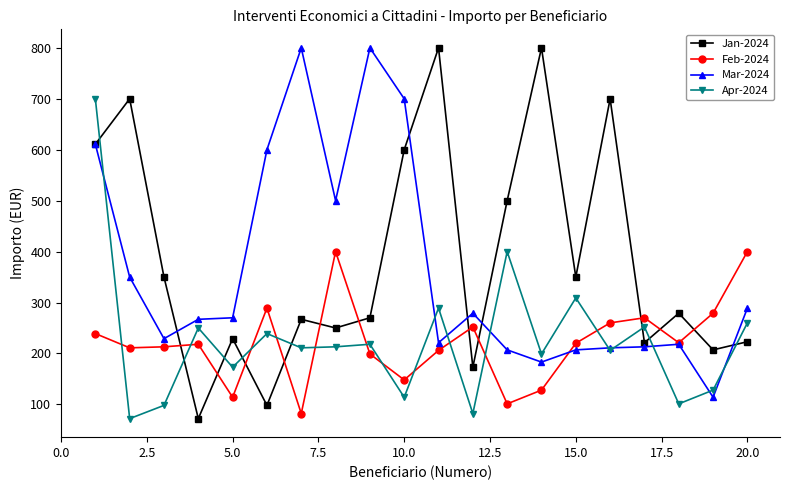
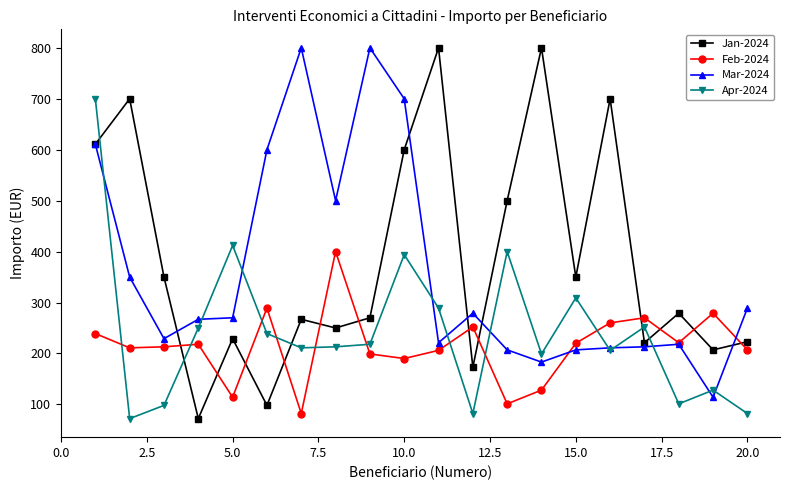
  {
    "Jan-2024": {
      "5.0": 230,
      "10.0": 600,
      "15.0": 350,
      "20.0": 220
    },
    "Feb-2024": {
      "5.0": 110,
-     "10.0": 150,
+     "10.0": 190,
      "15.0": 220,
-     "20.0": 400
+     "20.0": 210
    },
    "Mar-2024": {
      "5.0": 270,
      "10.0": 700,
      "15.0": 210,
      "20.0": 290
    },
    "Apr-2024": {
-     "5.0": 170,
-     "10.0": 110,
+     "5.0": 410,
+     "10.0": 390,
      "15.0": 310,
-     "20.0": 260
+     "20.0": 80
    }
  }
